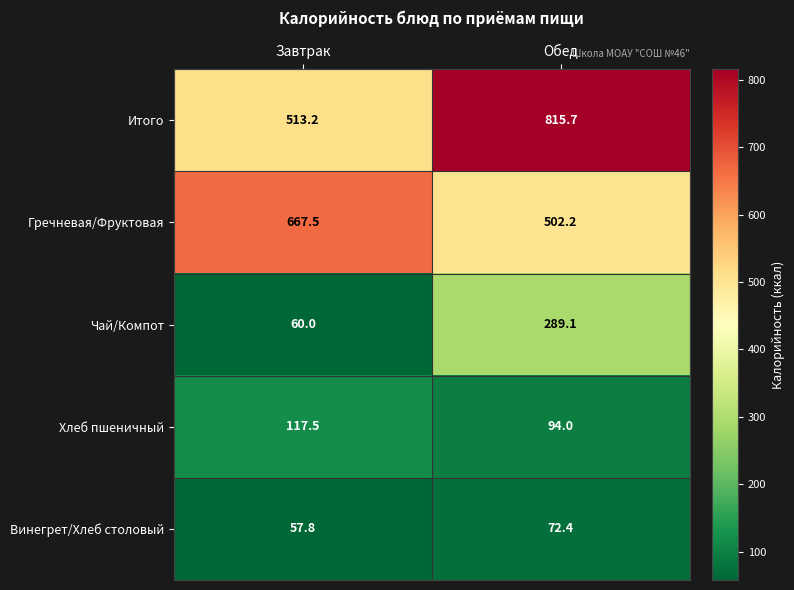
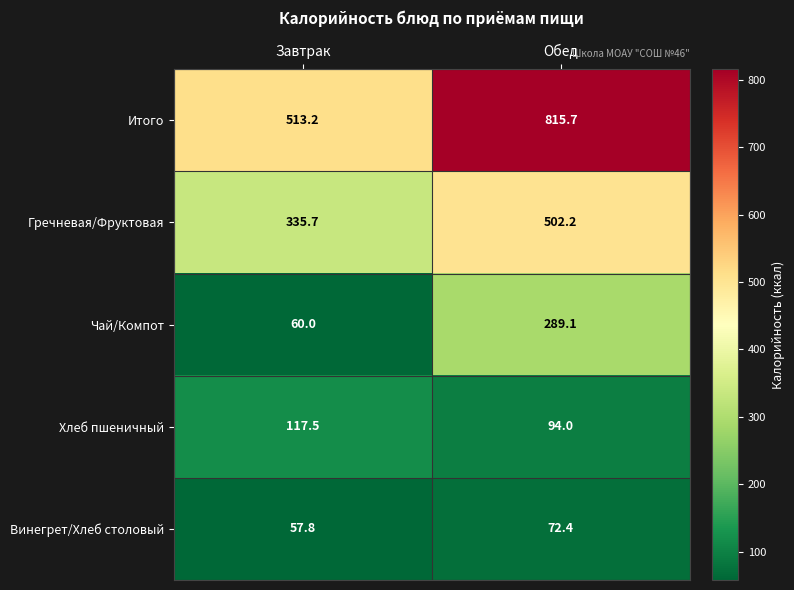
  {
    "Итого": {
      "Завтрак": 513.2,
      "Обед": 815.7
    },
    "Гречневая/Фруктовая": {
-     "Завтрак": 667.5,
+     "Завтрак": 335.7,
      "Обед": 502.2
    },
    "Чай/Компот": {
      "Завтрак": 60.0,
      "Обед": 289.1
    },
    "Хлеб пшеничный": {
      "Завтрак": 117.5,
      "Обед": 94.0
    },
    "Винегрет/Хлеб столовый": {
      "Завтрак": 57.8,
      "Обед": 72.4
    }
  }
